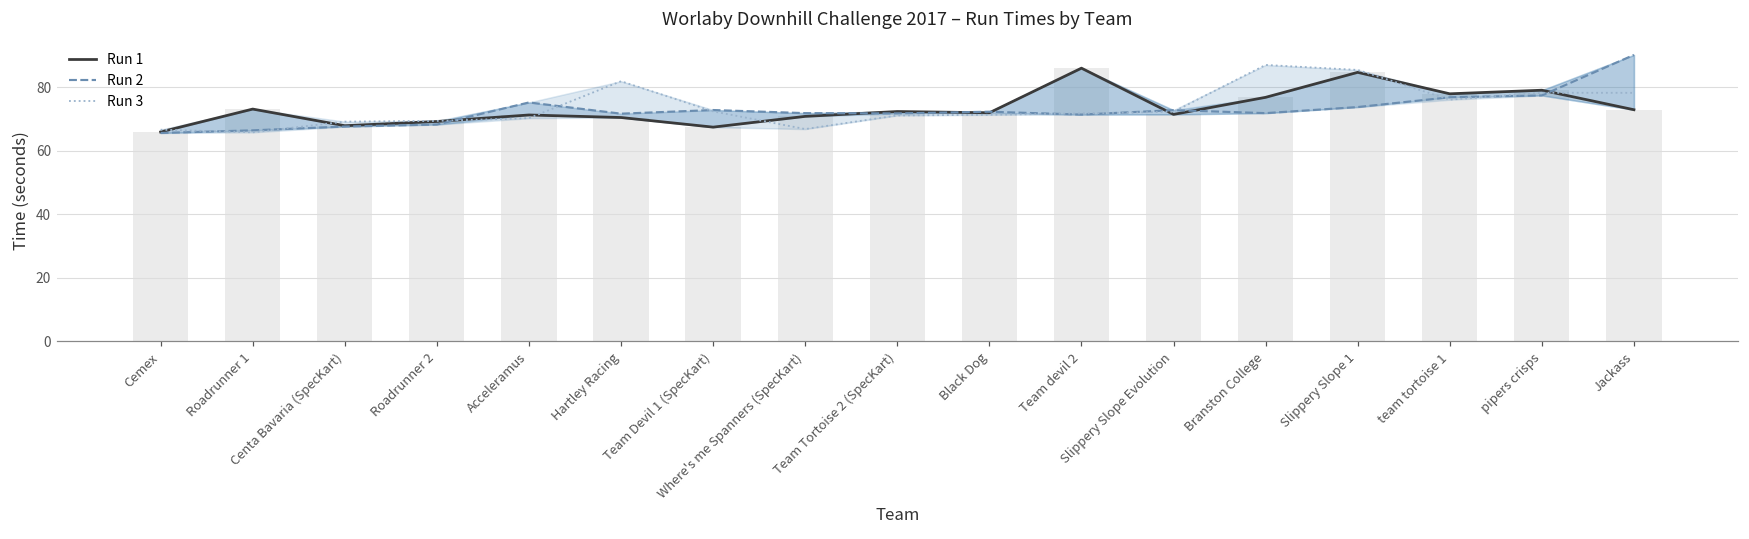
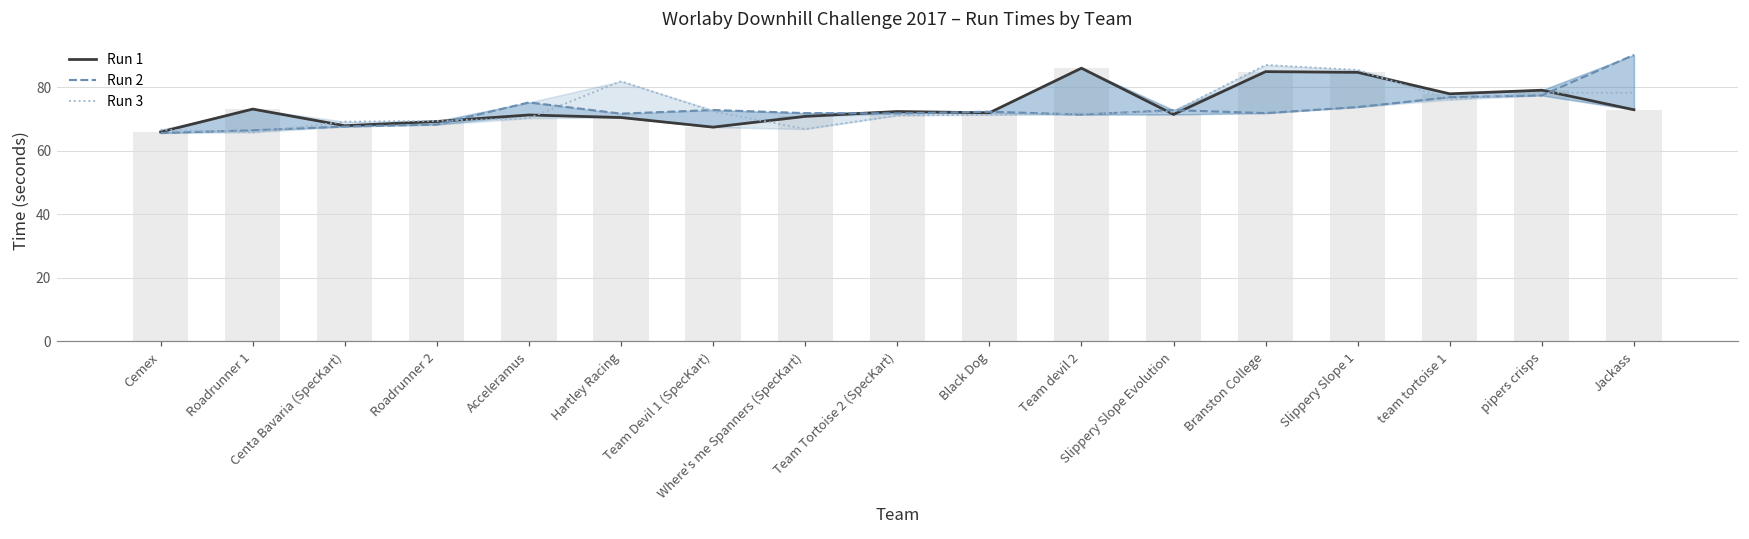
  {
    "Run 1": {
      "Cemex": 66,
      "Roadrunner 1": 73,
      "Centa Bavaria (SpecKart)": 68,
      "Roadrunner 2": 69,
      "Acceleramus": 71,
      "Hartley Racing": 70,
      "Team Devil 1 (SpecKart)": 67,
      "Where's me Spanners (SpecKart)": 71,
      "Team Tortoise 2 (SpecKart)": 72,
      "Black Dog": 72,
      "Team devil 2": 86,
      "Slippery Slope Evolution": 71,
-     "Branston College": 77,
+     "Branston College": 85,
      "Slippery Slope 1": 85,
      "team tortoise 1": 78,
      "pipers crisps": 79,
      "Jackass": 73
    },
    "Run 3": {
      "Acceleramus": 70,
      "Where's me Spanners (SpecKart)": 67,
      "Jackass": 78
    }
  }
